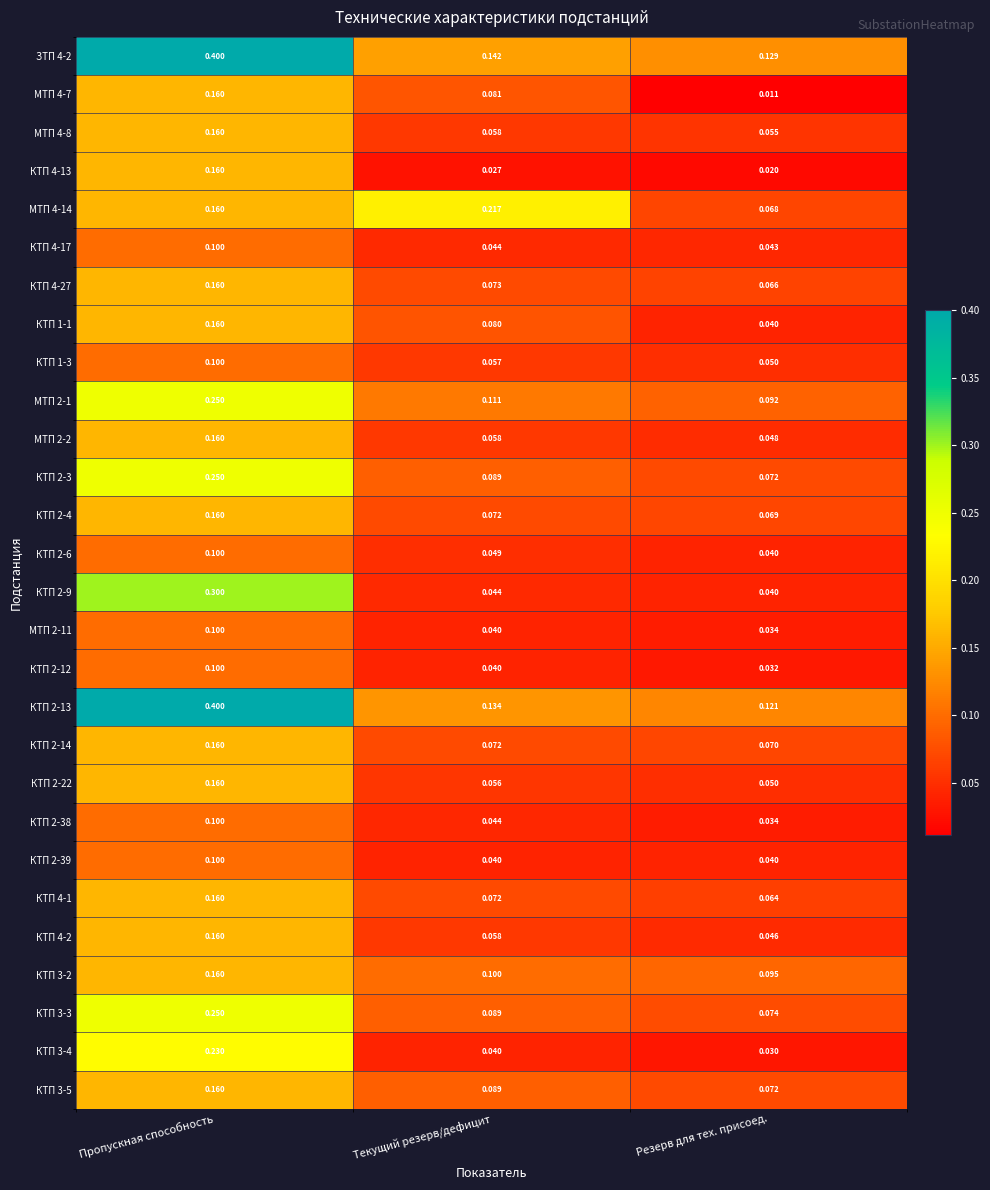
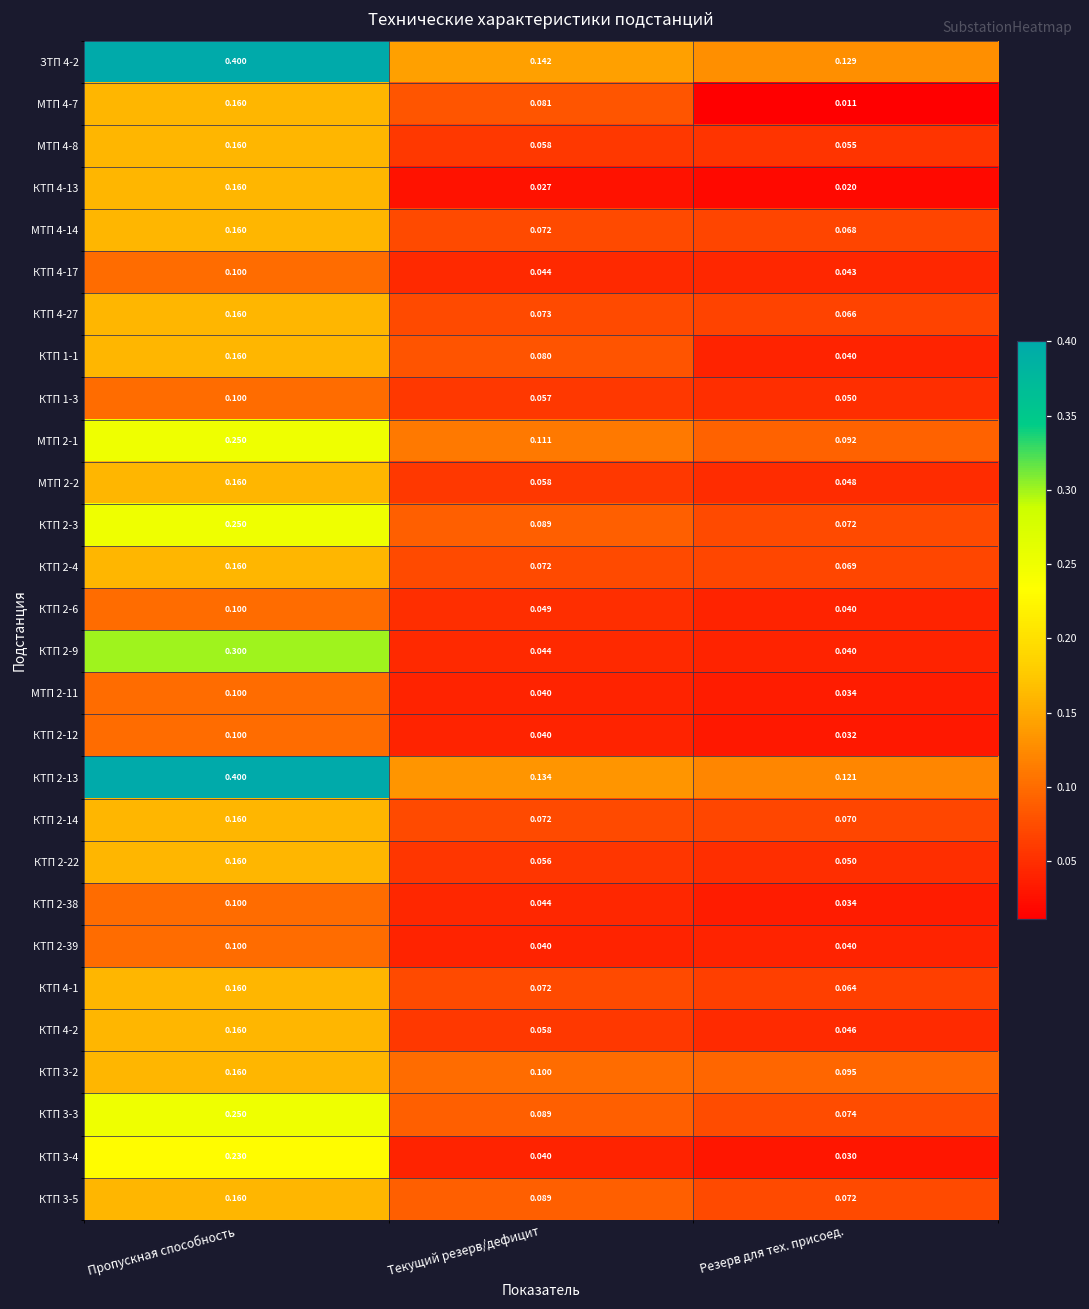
  {
    "ЗТП 4-2": {
      "Пропускная способность": 0.400,
      "Текущий резерв/дефицит": 0.142,
      "Резерв для тех. присоед.": 0.129
    },
    "МТП 4-7": {
      "Пропускная способность": 0.160,
      "Текущий резерв/дефицит": 0.081,
      "Резерв для тех. присоед.": 0.011
    },
    "МТП 4-8": {
      "Пропускная способность": 0.160,
      "Текущий резерв/дефицит": 0.058,
      "Резерв для тех. присоед.": 0.055
    },
    "КТП 4-13": {
      "Пропускная способность": 0.160,
      "Текущий резерв/дефицит": 0.027,
      "Резерв для тех. присоед.": 0.020
    },
    "МТП 4-14": {
      "Пропускная способность": 0.160,
-     "Текущий резерв/дефицит": 0.217,
+     "Текущий резерв/дефицит": 0.072,
      "Резерв для тех. присоед.": 0.068
    },
    "КТП 4-17": {
      "Пропускная способность": 0.100,
      "Текущий резерв/дефицит": 0.044,
      "Резерв для тех. присоед.": 0.043
    },
    "КТП 4-27": {
      "Пропускная способность": 0.160,
      "Текущий резерв/дефицит": 0.073,
      "Резерв для тех. присоед.": 0.066
    },
    "КТП 1-1": {
      "Пропускная способность": 0.160,
      "Текущий резерв/дефицит": 0.080,
      "Резерв для тех. присоед.": 0.040
    },
    "КТП 1-3": {
      "Пропускная способность": 0.100,
      "Текущий резерв/дефицит": 0.057,
      "Резерв для тех. присоед.": 0.050
    },
    "МТП 2-1": {
      "Пропускная способность": 0.250,
      "Текущий резерв/дефицит": 0.111,
      "Резерв для тех. присоед.": 0.092
    },
    "МТП 2-2": {
      "Пропускная способность": 0.160,
      "Текущий резерв/дефицит": 0.058,
      "Резерв для тех. присоед.": 0.048
    },
    "КТП 2-3": {
      "Пропускная способность": 0.250,
      "Текущий резерв/дефицит": 0.089,
      "Резерв для тех. присоед.": 0.072
    },
    "КТП 2-4": {
      "Пропускная способность": 0.160,
      "Текущий резерв/дефицит": 0.072,
      "Резерв для тех. присоед.": 0.069
    },
    "КТП 2-6": {
      "Пропускная способность": 0.100,
      "Текущий резерв/дефицит": 0.049,
      "Резерв для тех. присоед.": 0.040
    },
    "КТП 2-9": {
      "Пропускная способность": 0.300,
      "Текущий резерв/дефицит": 0.044,
      "Резерв для тех. присоед.": 0.040
    },
    "МТП 2-11": {
      "Пропускная способность": 0.100,
      "Текущий резерв/дефицит": 0.040,
      "Резерв для тех. присоед.": 0.034
    },
    "КТП 2-12": {
      "Пропускная способность": 0.100,
      "Текущий резерв/дефицит": 0.040,
      "Резерв для тех. присоед.": 0.032
    },
    "КТП 2-13": {
      "Пропускная способность": 0.400,
      "Текущий резерв/дефицит": 0.134,
      "Резерв для тех. присоед.": 0.121
    },
    "КТП 2-14": {
      "Пропускная способность": 0.160,
      "Текущий резерв/дефицит": 0.072,
      "Резерв для тех. присоед.": 0.070
    },
    "КТП 2-22": {
      "Пропускная способность": 0.160,
      "Текущий резерв/дефицит": 0.056,
      "Резерв для тех. присоед.": 0.050
    },
    "КТП 2-38": {
      "Пропускная способность": 0.100,
      "Текущий резерв/дефицит": 0.044,
      "Резерв для тех. присоед.": 0.034
    },
    "КТП 2-39": {
      "Пропускная способность": 0.100,
      "Текущий резерв/дефицит": 0.040,
      "Резерв для тех. присоед.": 0.040
    },
    "КТП 4-1": {
      "Пропускная способность": 0.160,
      "Текущий резерв/дефицит": 0.072,
      "Резерв для тех. присоед.": 0.064
    },
    "КТП 4-2": {
      "Пропускная способность": 0.160,
      "Текущий резерв/дефицит": 0.058,
      "Резерв для тех. присоед.": 0.046
    },
    "КТП 3-2": {
      "Пропускная способность": 0.160,
      "Текущий резерв/дефицит": 0.100,
      "Резерв для тех. присоед.": 0.095
    },
    "КТП 3-3": {
      "Пропускная способность": 0.250,
      "Текущий резерв/дефицит": 0.089,
      "Резерв для тех. присоед.": 0.074
    },
    "КТП 3-4": {
      "Пропускная способность": 0.230,
      "Текущий резерв/дефицит": 0.040,
      "Резерв для тех. присоед.": 0.030
    },
    "КТП 3-5": {
      "Пропускная способность": 0.160,
      "Текущий резерв/дефицит": 0.089,
      "Резерв для тех. присоед.": 0.072
    }
  }
